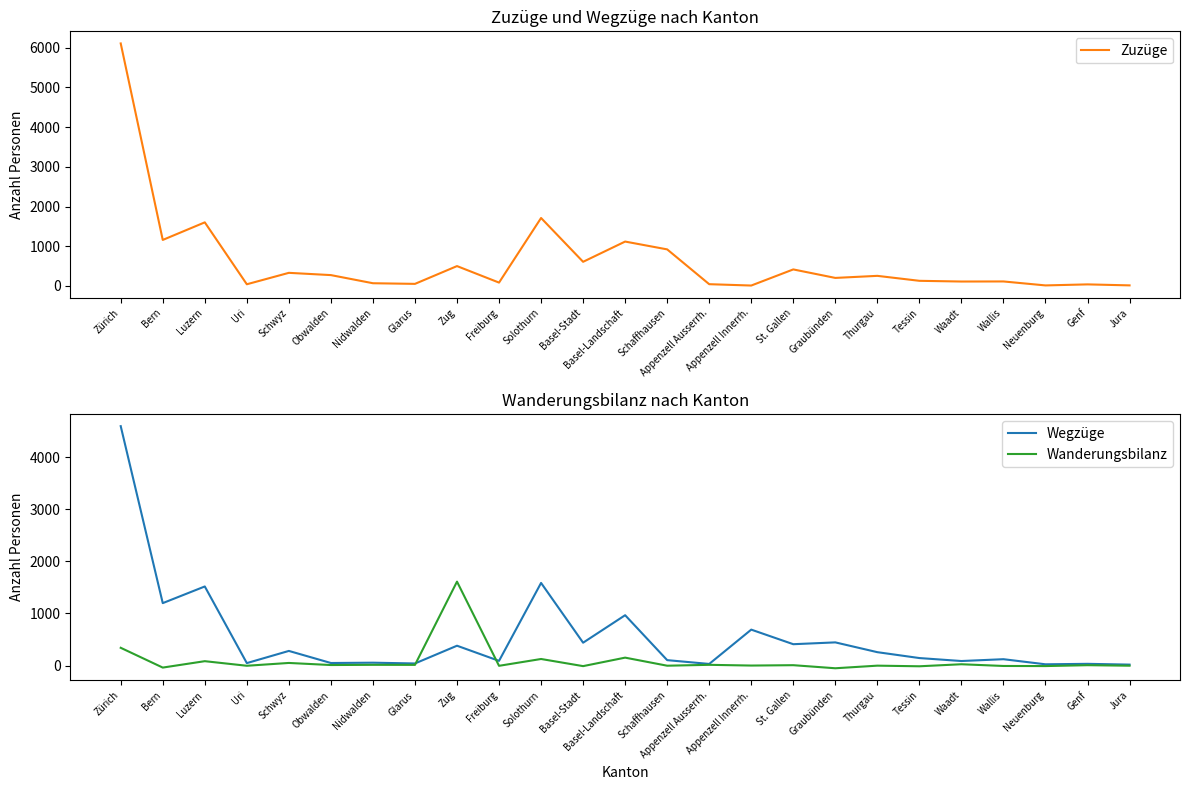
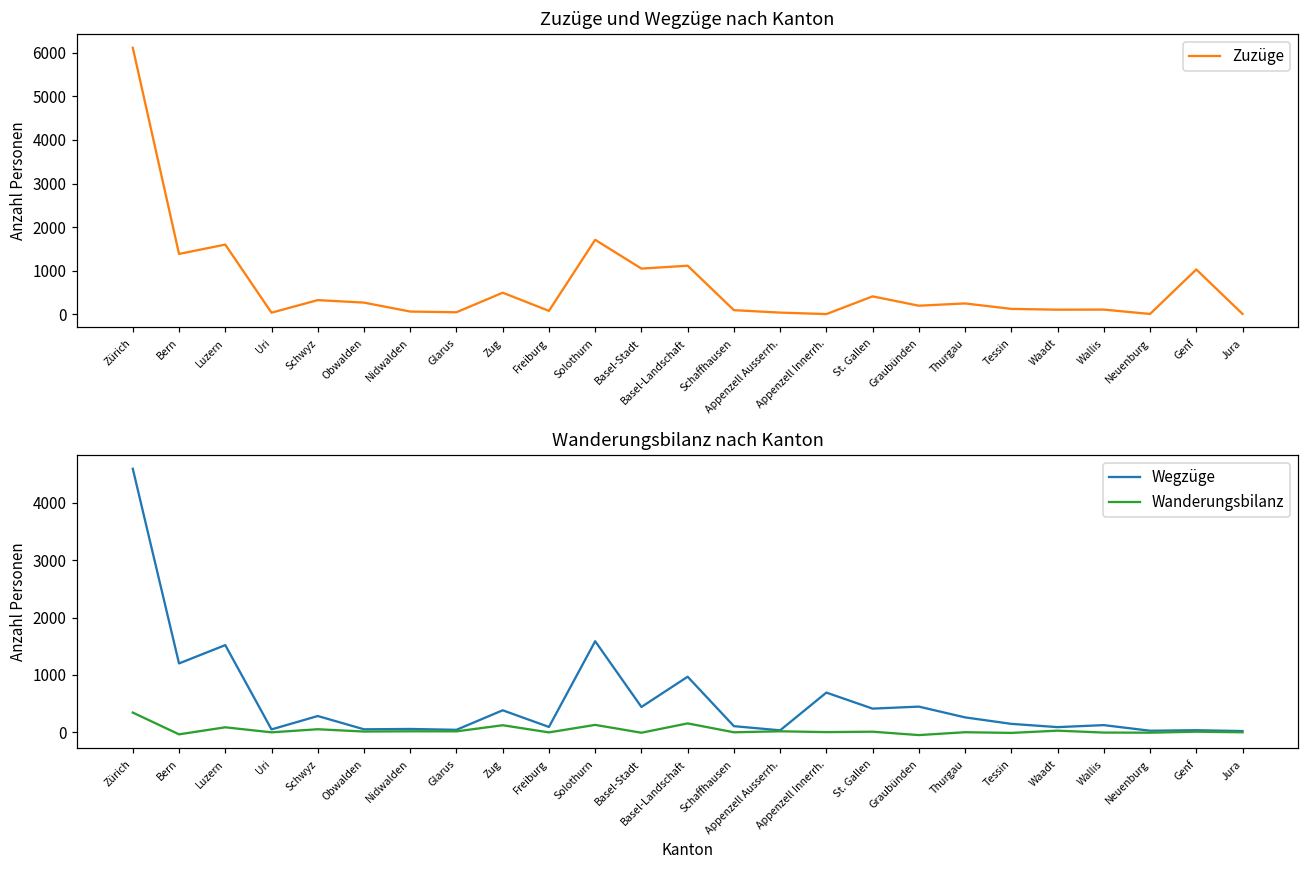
  {
    "Zuzüge und Wegzüge nach Kanton": {
      "Zürich": 6100,
-     "Bern": 1200,
+     "Bern": 1400,
      "Luzern": 1600,
      "Uri": 0,
      "Schwyz": 300,
      "Obwalden": 300,
      "Nidwalden": 100,
      "Glarus": 100,
      "Zug": 500,
      "Freiburg": 100,
      "Solothurn": 1700,
-     "Basel-Stadt": 600,
+     "Basel-Stadt": 1100,
      "Basel-Landschaft": 1100,
-     "Schaffhausen": 900,
+     "Schaffhausen": 100,
      "Appenzell Ausserrh.": 0,
      "Appenzell Innerrh.": 0,
      "St. Gallen": 400,
      "Graubünden": 200,
      "Thurgau": 300,
      "Tessin": 100,
      "Waadt": 100,
      "Wallis": 100,
      "Neuenburg": 0,
-     "Genf": 0,
+     "Genf": 1000,
      "Jura": 0
    },
    "Wanderungsbilanz nach Kanton": {
      "Wegzüge": {
        "Zürich": 4600,
        "Bern": 1200,
        "Luzern": 1500,
        "Uri": 0,
        "Schwyz": 300,
        "Zug": 400,
        "Freiburg": 100,
        "Solothurn": 1600,
        "Basel-Stadt": 400,
        "Basel-Landschaft": 1000,
        "Schaffhausen": 100,
        "Appenzell Innerrh.": 700,
        "St. Gallen": 400,
        "Graubünden": 400,
        "Thurgau": 300,
        "Tessin": 100,
        "Waadt": 100,
        "Wallis": 100
      },
      "Wanderungsbilanz": {
        "Zürich": 300,
        "Bern": 0,
        "Luzern": 100,
        "Uri": 0,
        "Schwyz": 0,
-       "Zug": 1600,
+       "Zug": 100,
        "Freiburg": 0,
        "Solothurn": 100,
        "Basel-Stadt": 0,
        "Basel-Landschaft": 200,
        "Schaffhausen": 0,
        "Appenzell Innerrh.": 0,
        "St. Gallen": 0,
        "Graubünden": -100,
        "Thurgau": 0,
        "Tessin": 0,
        "Waadt": 0,
        "Wallis": 0
      }
    }
  }
